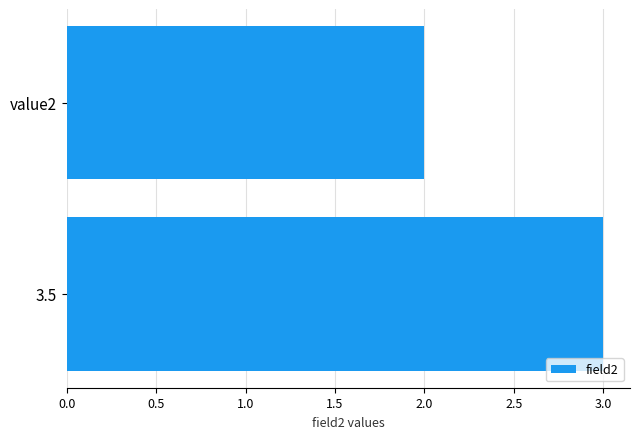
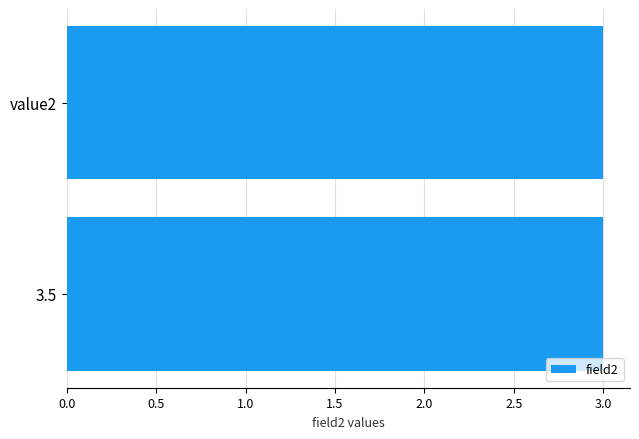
  {
-   "value2": 2,
+   "value2": 3,
    "3.5": 3
  }
